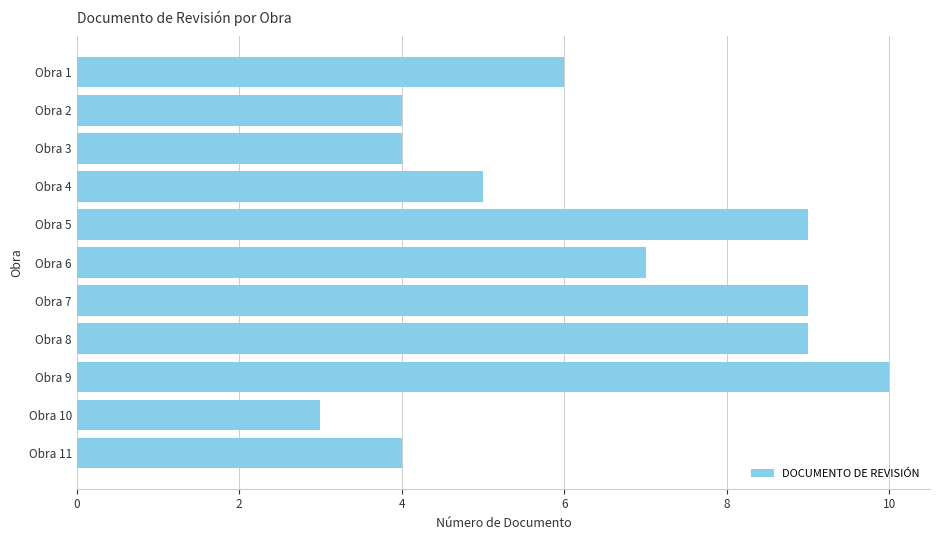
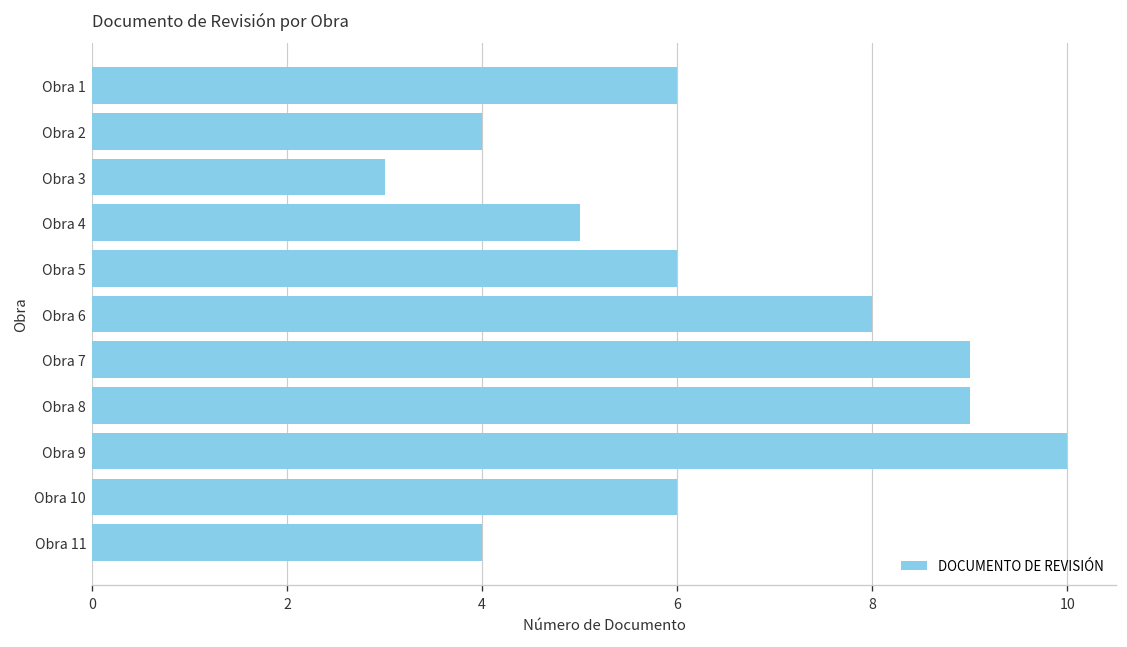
  {
    "Obra 1": 6,
    "Obra 2": 4,
-   "Obra 3": 4,
+   "Obra 3": 3,
    "Obra 4": 5,
-   "Obra 5": 9,
-   "Obra 6": 7,
+   "Obra 5": 6,
+   "Obra 6": 8,
    "Obra 7": 9,
    "Obra 8": 9,
    "Obra 9": 10,
-   "Obra 10": 3,
+   "Obra 10": 6,
    "Obra 11": 4
  }
